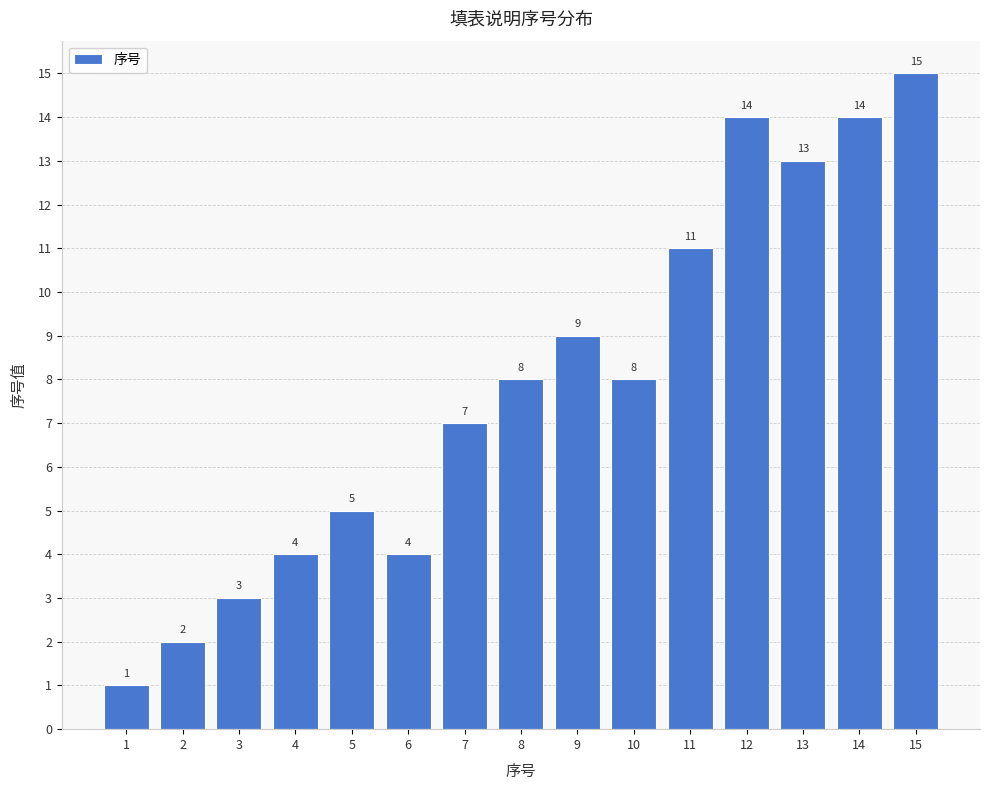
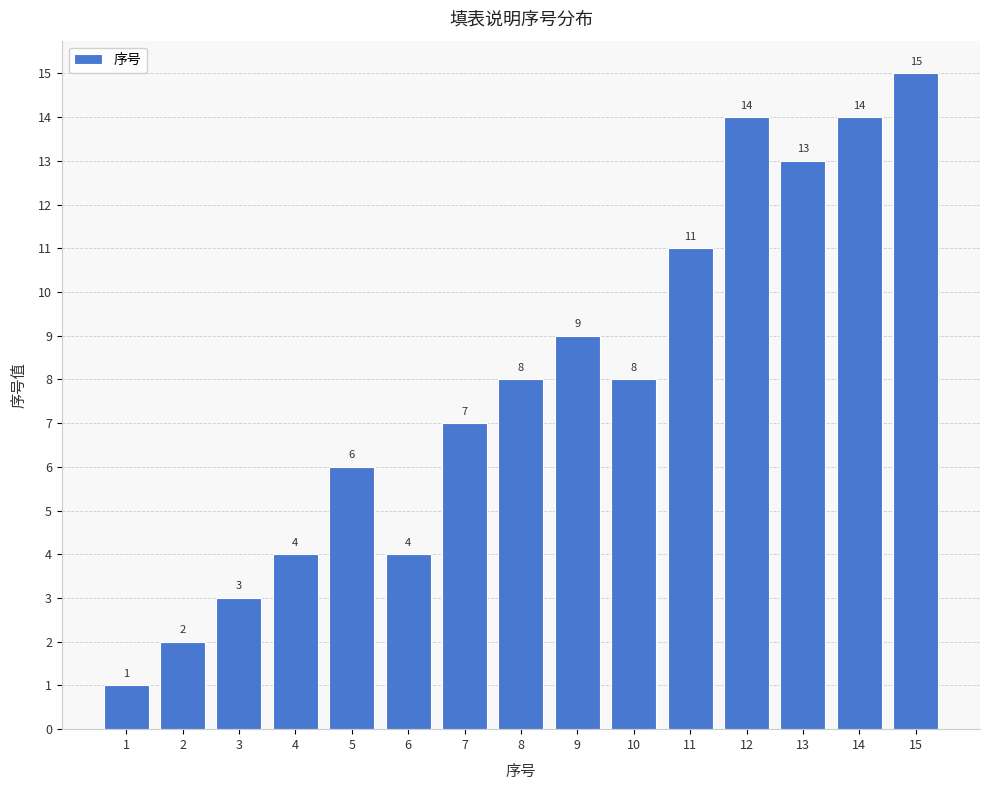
  {
    "1": 1,
    "2": 2,
    "3": 3,
    "4": 4,
-   "5": 5,
+   "5": 6,
    "6": 4,
    "7": 7,
    "8": 8,
    "9": 9,
    "10": 8,
    "11": 11,
    "12": 14,
    "13": 13,
    "14": 14,
    "15": 15
  }
